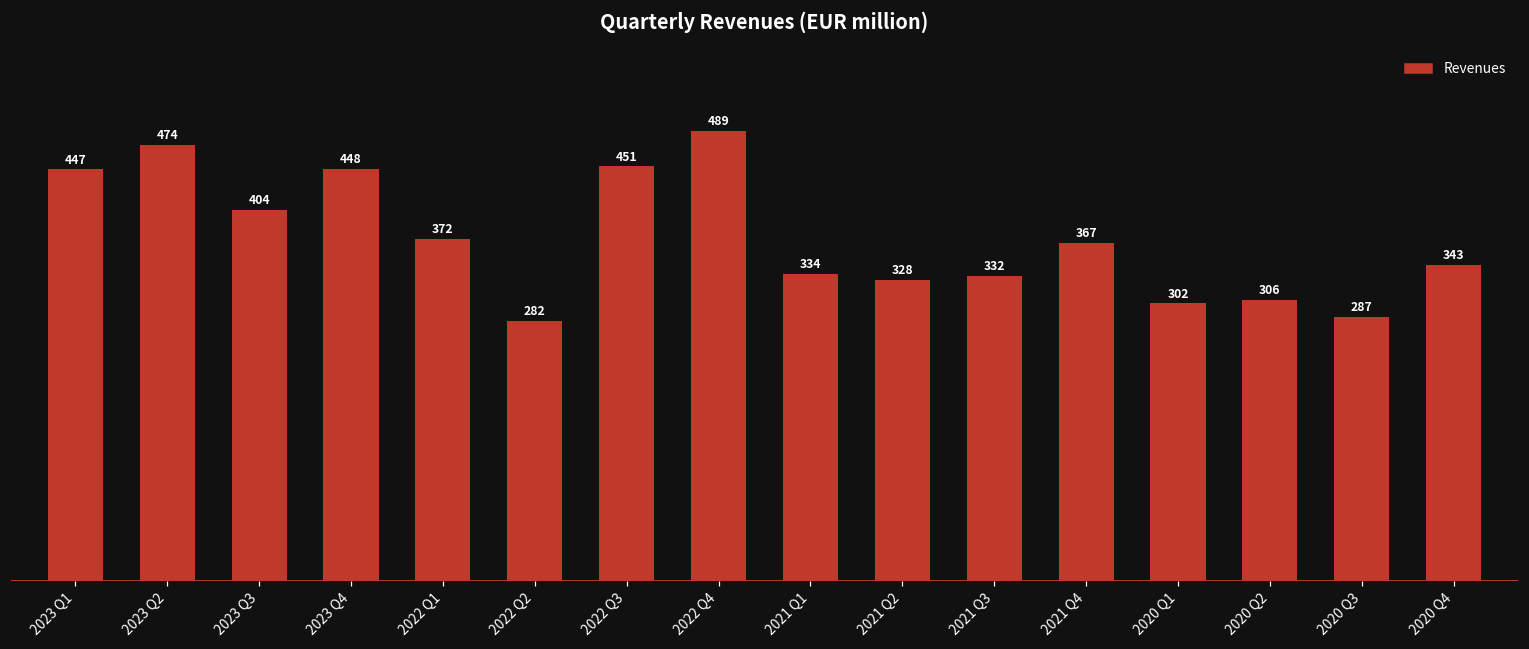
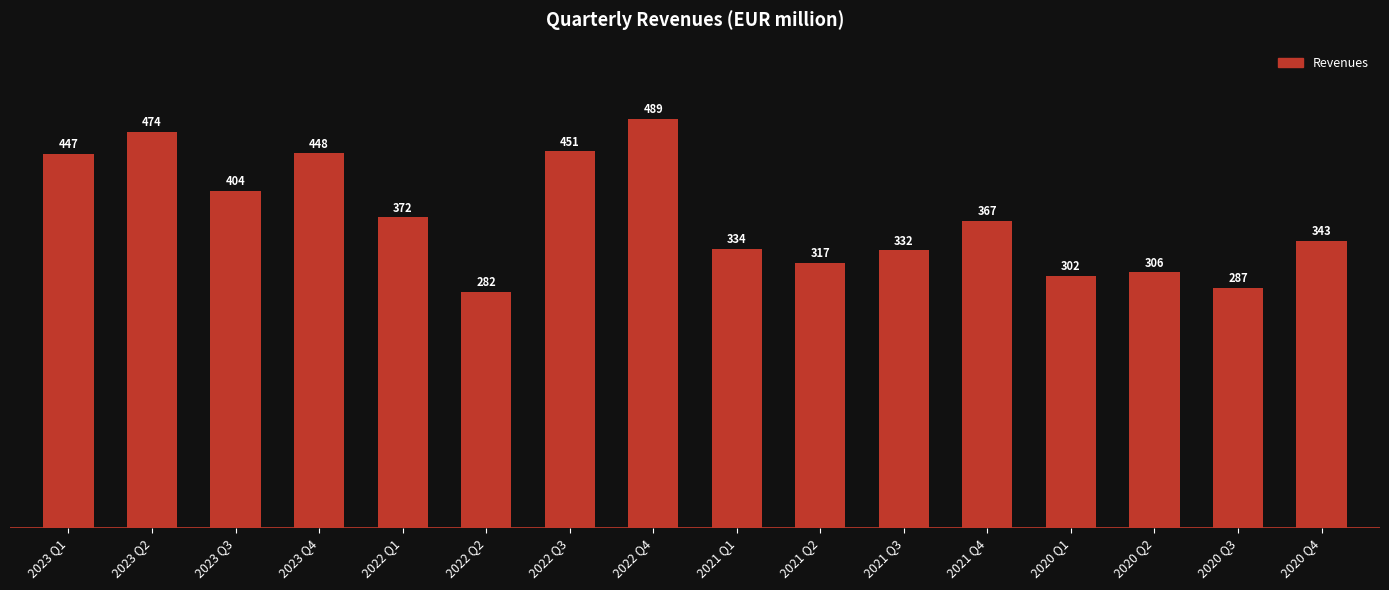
  {
    "2023 Q1": 447,
    "2023 Q2": 474,
    "2023 Q3": 404,
    "2023 Q4": 448,
    "2022 Q1": 372,
    "2022 Q2": 282,
    "2022 Q3": 451,
    "2022 Q4": 489,
    "2021 Q1": 334,
-   "2021 Q2": 328,
+   "2021 Q2": 317,
    "2021 Q3": 332,
    "2021 Q4": 367,
    "2020 Q1": 302,
    "2020 Q2": 306,
    "2020 Q3": 287,
    "2020 Q4": 343
  }
